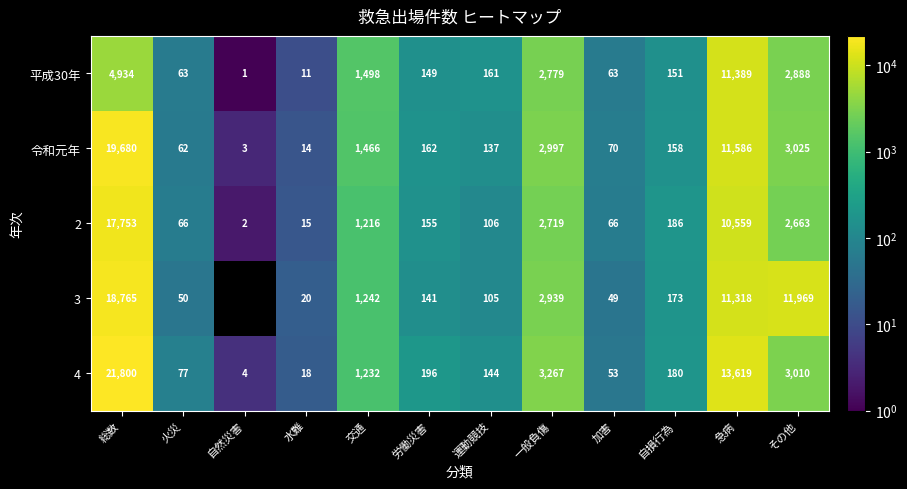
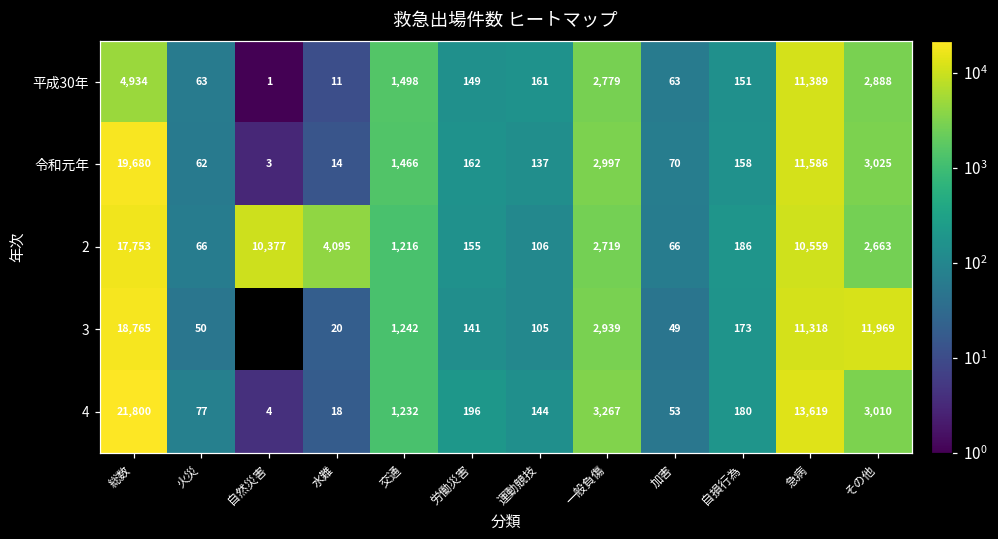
  {
    "平成30年": {
      "総数": "4,934",
      "火災": "63",
      "自然災害": "1",
      "水難": "11",
      "交通": "1,498",
      "労働災害": "149",
      "運動競技": "161",
      "一般負傷": "2,779",
      "加害": "63",
      "自損行為": "151",
      "急病": "11,389",
      "その他": "2,888"
    },
    "令和元年": {
      "総数": "19,680",
      "火災": "62",
      "自然災害": "3",
      "水難": "14",
      "交通": "1,466",
      "労働災害": "162",
      "運動競技": "137",
      "一般負傷": "2,997",
      "加害": "70",
      "自損行為": "158",
      "急病": "11,586",
      "その他": "3,025"
    },
    "2": {
      "総数": "17,753",
      "火災": "66",
-     "自然災害": "2",
-     "水難": "15",
+     "自然災害": "10,377",
+     "水難": "4,095",
      "交通": "1,216",
      "労働災害": "155",
      "運動競技": "106",
      "一般負傷": "2,719",
      "加害": "66",
      "自損行為": "186",
      "急病": "10,559",
      "その他": "2,663"
    },
    "3": {
      "総数": "18,765",
      "火災": "50",
      "水難": "20",
      "交通": "1,242",
      "労働災害": "141",
      "運動競技": "105",
      "一般負傷": "2,939",
      "加害": "49",
      "自損行為": "173",
      "急病": "11,318",
      "その他": "11,969"
    },
    "4": {
      "総数": "21,800",
      "火災": "77",
      "自然災害": "4",
      "水難": "18",
      "交通": "1,232",
      "労働災害": "196",
      "運動競技": "144",
      "一般負傷": "3,267",
      "加害": "53",
      "自損行為": "180",
      "急病": "13,619",
      "その他": "3,010"
    }
  }
